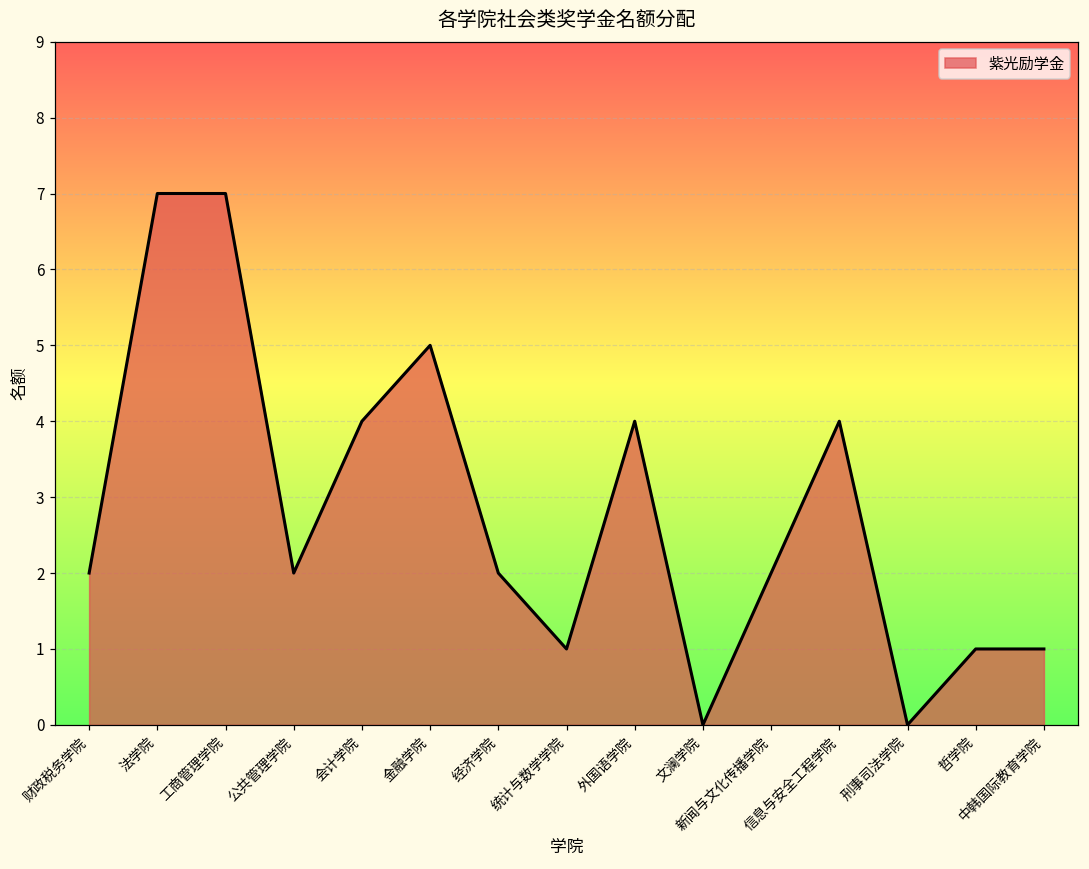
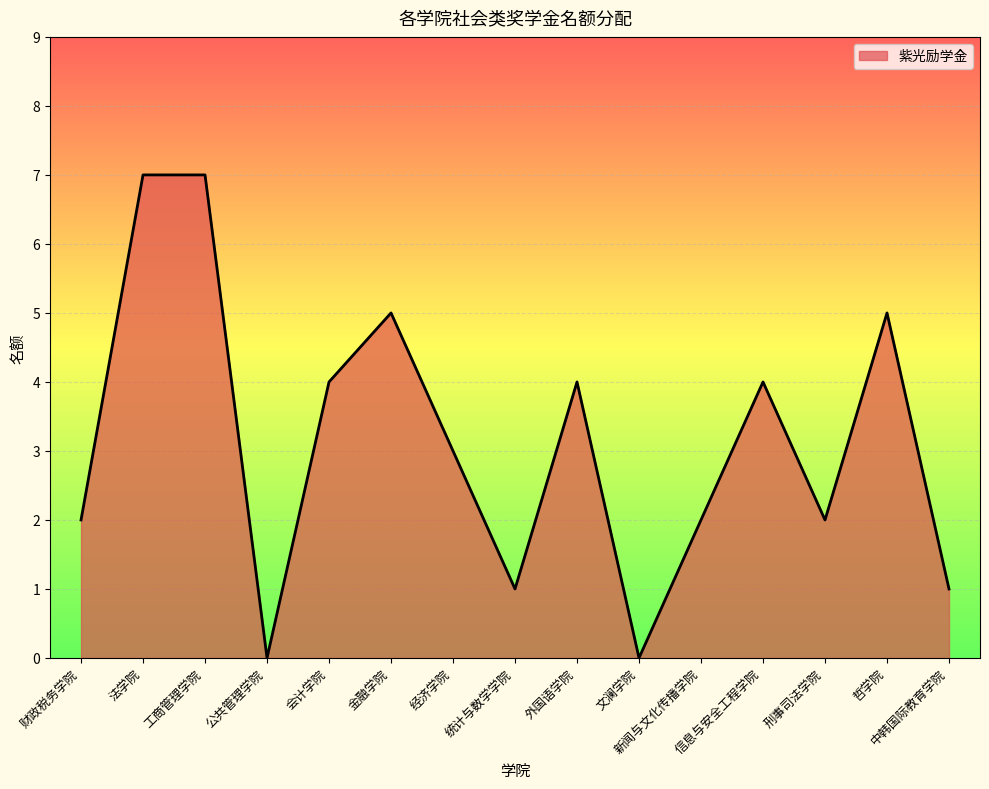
  {
    "财政税务学院": 2,
    "法学院": 7,
    "工商管理学院": 7,
-   "公共管理学院": 2,
+   "公共管理学院": 0,
    "会计学院": 4,
    "金融学院": 5,
-   "经济学院": 2,
+   "经济学院": 3,
    "统计与数学学院": 1,
    "外国语学院": 4,
    "文澜学院": 0,
    "新闻与文化传播学院": 2,
    "信息与安全工程学院": 4,
-   "刑事司法学院": 0,
-   "哲学院": 1,
+   "刑事司法学院": 2,
+   "哲学院": 5,
    "中韩国际教育学院": 1
  }
